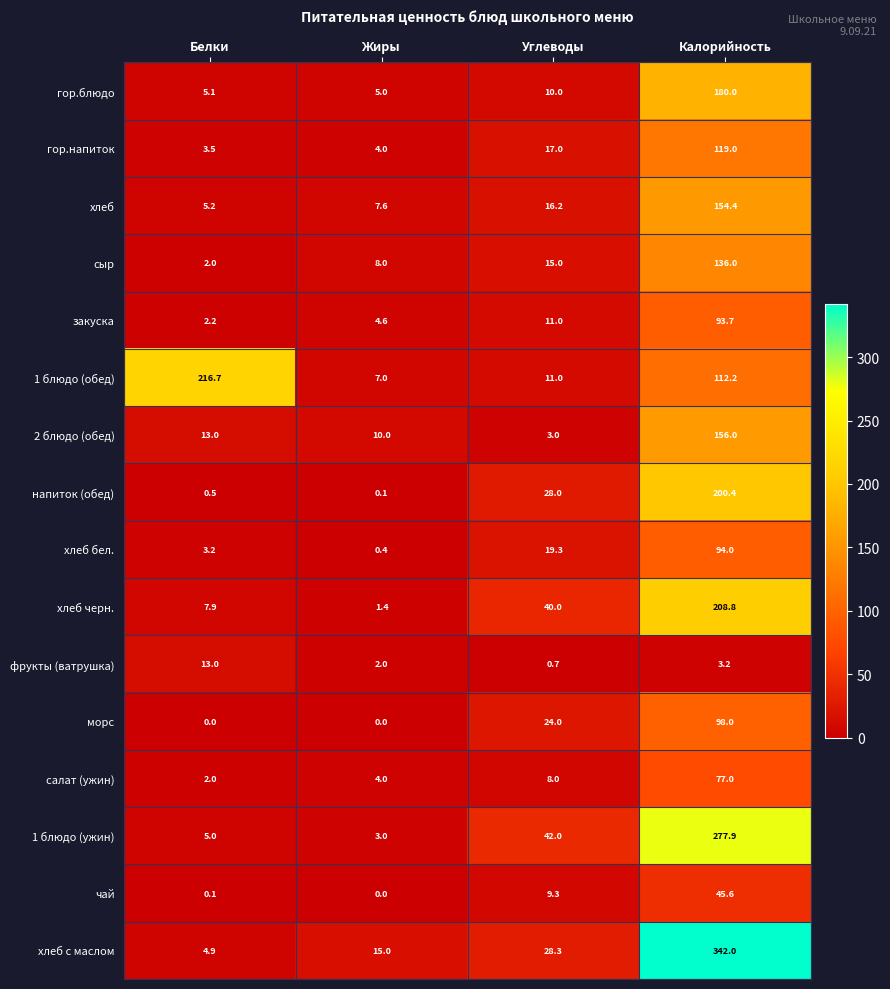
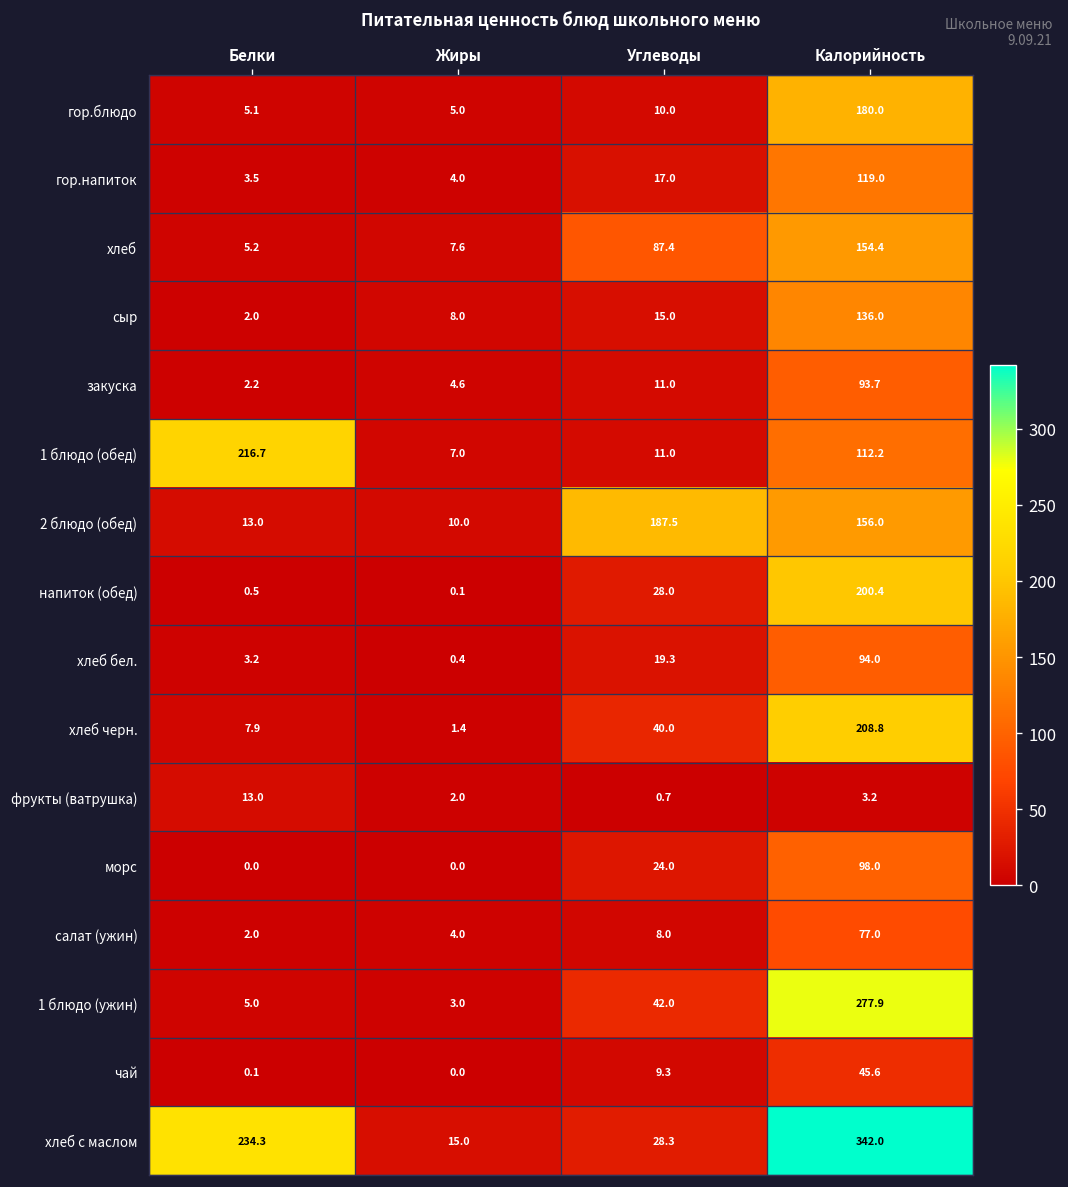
  {
    "гор.блюдо": {
      "Белки": 5.1,
      "Жиры": 5.0,
      "Углеводы": 10.0,
      "Калорийность": 180.0
    },
    "гор.напиток": {
      "Белки": 3.5,
      "Жиры": 4.0,
      "Углеводы": 17.0,
      "Калорийность": 119.0
    },
    "хлеб": {
      "Белки": 5.2,
      "Жиры": 7.6,
-     "Углеводы": 16.2,
+     "Углеводы": 87.4,
      "Калорийность": 154.4
    },
    "сыр": {
      "Белки": 2.0,
      "Жиры": 8.0,
      "Углеводы": 15.0,
      "Калорийность": 136.0
    },
    "закуска": {
      "Белки": 2.2,
      "Жиры": 4.6,
      "Углеводы": 11.0,
      "Калорийность": 93.7
    },
    "1 блюдо (обед)": {
      "Белки": 216.7,
      "Жиры": 7.0,
      "Углеводы": 11.0,
      "Калорийность": 112.2
    },
    "2 блюдо (обед)": {
      "Белки": 13.0,
      "Жиры": 10.0,
-     "Углеводы": 3.0,
+     "Углеводы": 187.5,
      "Калорийность": 156.0
    },
    "напиток (обед)": {
      "Белки": 0.5,
      "Жиры": 0.1,
      "Углеводы": 28.0,
      "Калорийность": 200.4
    },
    "хлеб бел.": {
      "Белки": 3.2,
      "Жиры": 0.4,
      "Углеводы": 19.3,
      "Калорийность": 94.0
    },
    "хлеб черн.": {
      "Белки": 7.9,
      "Жиры": 1.4,
      "Углеводы": 40.0,
      "Калорийность": 208.8
    },
    "фрукты (ватрушка)": {
      "Белки": 13.0,
      "Жиры": 2.0,
      "Углеводы": 0.7,
      "Калорийность": 3.2
    },
    "морс": {
      "Белки": 0.0,
      "Жиры": 0.0,
      "Углеводы": 24.0,
      "Калорийность": 98.0
    },
    "салат (ужин)": {
      "Белки": 2.0,
      "Жиры": 4.0,
      "Углеводы": 8.0,
      "Калорийность": 77.0
    },
    "1 блюдо (ужин)": {
      "Белки": 5.0,
      "Жиры": 3.0,
      "Углеводы": 42.0,
      "Калорийность": 277.9
    },
    "чай": {
      "Белки": 0.1,
      "Жиры": 0.0,
      "Углеводы": 9.3,
      "Калорийность": 45.6
    },
    "хлеб с маслом": {
-     "Белки": 4.9,
+     "Белки": 234.3,
      "Жиры": 15.0,
      "Углеводы": 28.3,
      "Калорийность": 342.0
    }
  }
